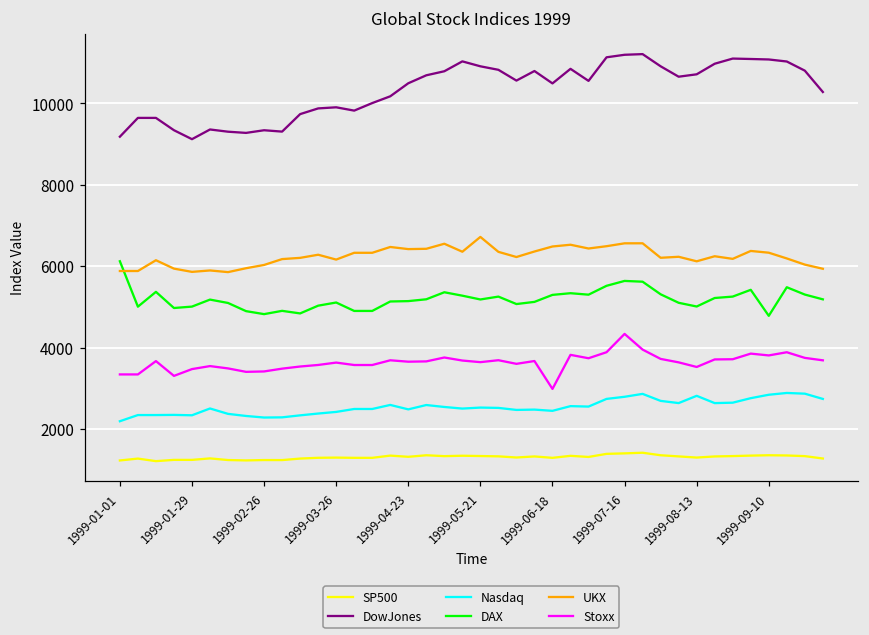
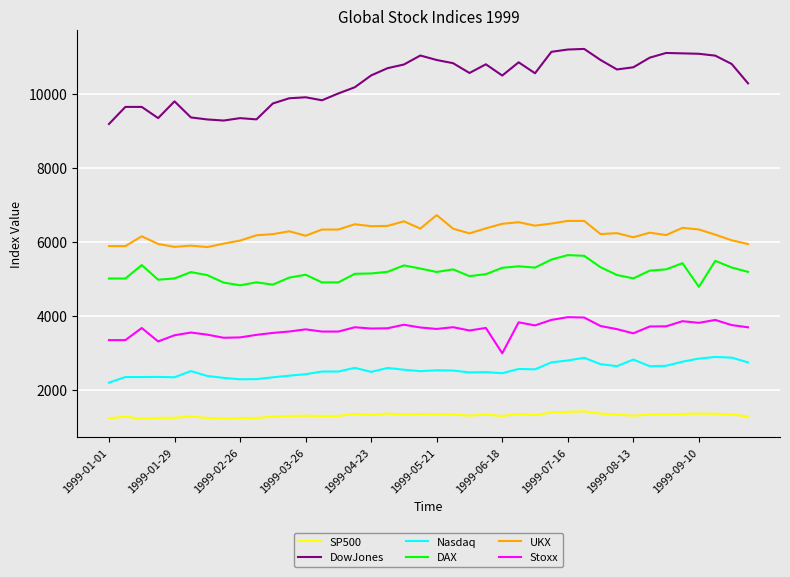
  {
    "SP500": {
      "1999-01-01": 1200,
      "1999-01-29": 1200,
      "1999-02-26": 1200,
      "1999-03-26": 1300,
      "1999-04-23": 1300,
      "1999-05-21": 1300,
      "1999-06-18": 1300,
      "1999-07-16": 1400,
      "1999-08-13": 1300,
      "1999-09-10": 1400
    },
    "DowJones": {
      "1999-01-01": 9200,
-     "1999-01-29": 9100,
+     "1999-01-29": 9800,
      "1999-02-26": 9300,
      "1999-03-26": 9900,
      "1999-04-23": 10500,
      "1999-05-21": 10900,
      "1999-06-18": 10500,
      "1999-07-16": 11200,
      "1999-08-13": 10700,
      "1999-09-10": 11100
    },
    "Nasdaq": {
      "1999-01-01": 2200,
      "1999-01-29": 2300,
      "1999-02-26": 2300,
      "1999-03-26": 2400,
      "1999-04-23": 2500,
      "1999-05-21": 2500,
      "1999-06-18": 2400,
      "1999-07-16": 2800,
      "1999-08-13": 2800,
      "1999-09-10": 2800
    },
    "DAX": {
-     "1999-01-01": 6100,
+     "1999-01-01": 5000,
      "1999-01-29": 5000,
      "1999-02-26": 4800,
      "1999-03-26": 5100,
      "1999-04-23": 5100,
      "1999-05-21": 5200,
      "1999-06-18": 5300,
      "1999-07-16": 5600,
      "1999-08-13": 5000,
      "1999-09-10": 4800
    },
    "UKX": {
      "1999-01-01": 5900,
      "1999-01-29": 5900,
      "1999-02-26": 6000,
      "1999-03-26": 6200,
      "1999-04-23": 6400,
      "1999-05-21": 6700,
      "1999-06-18": 6500,
      "1999-07-16": 6600,
      "1999-08-13": 6100,
      "1999-09-10": 6300
    },
    "Stoxx": {
      "1999-01-01": 3300,
      "1999-01-29": 3500,
      "1999-02-26": 3400,
      "1999-03-26": 3600,
      "1999-04-23": 3700,
      "1999-05-21": 3600,
      "1999-06-18": 3000,
-     "1999-07-16": 4300,
+     "1999-07-16": 4000,
      "1999-08-13": 3500,
      "1999-09-10": 3800
    }
  }
